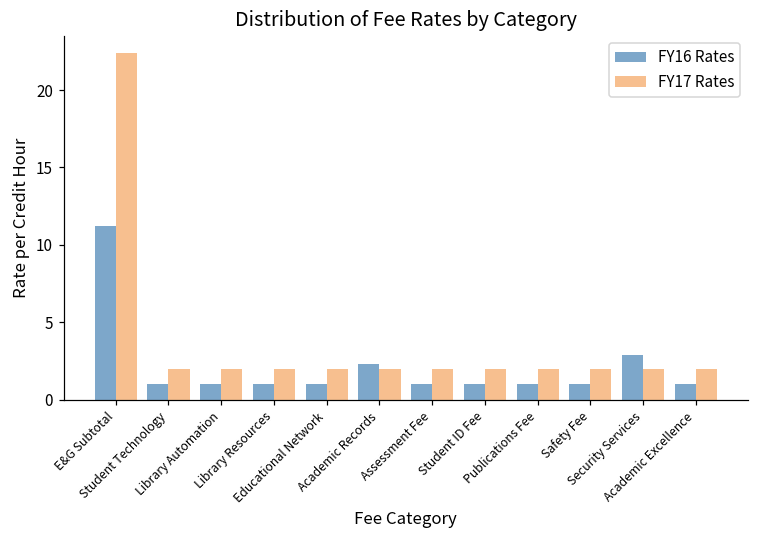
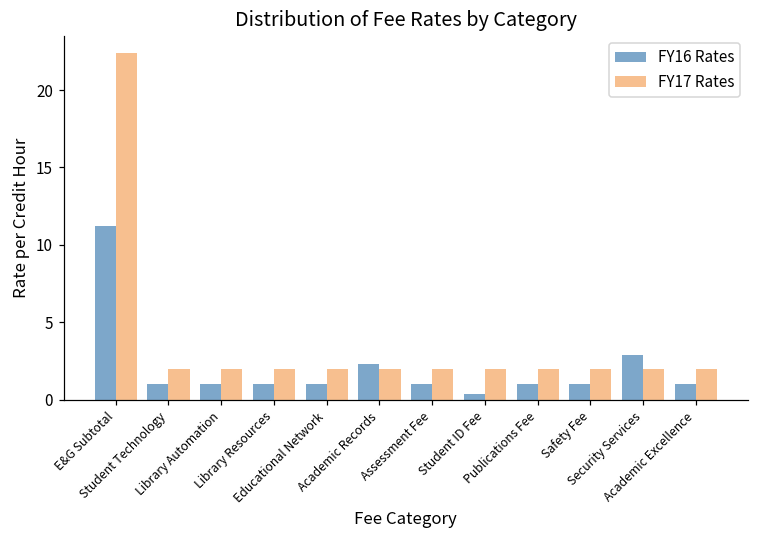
  {
    "FY16 Rates": {
      "E&G Subtotal": 11.2,
      "Student Technology": 1.0,
      "Library Automation": 1.0,
      "Library Resources": 1.0,
      "Educational Network": 1.0,
      "Academic Records": 2.3,
      "Assessment Fee": 1.0,
-     "Student ID Fee": 1.0,
+     "Student ID Fee": 0.4,
      "Publications Fee": 1.0,
      "Safety Fee": 1.0,
      "Security Services": 2.9,
      "Academic Excellence": 1.0
    },
    "FY17 Rates": {
      "E&G Subtotal": 22.4,
      "Student Technology": 2.0,
      "Library Automation": 2.0,
      "Library Resources": 2.0,
      "Educational Network": 2.0,
      "Academic Records": 2.0,
      "Assessment Fee": 2.0,
      "Student ID Fee": 2.0,
      "Publications Fee": 2.0,
      "Safety Fee": 2.0,
      "Security Services": 2.0,
      "Academic Excellence": 2.0
    }
  }
